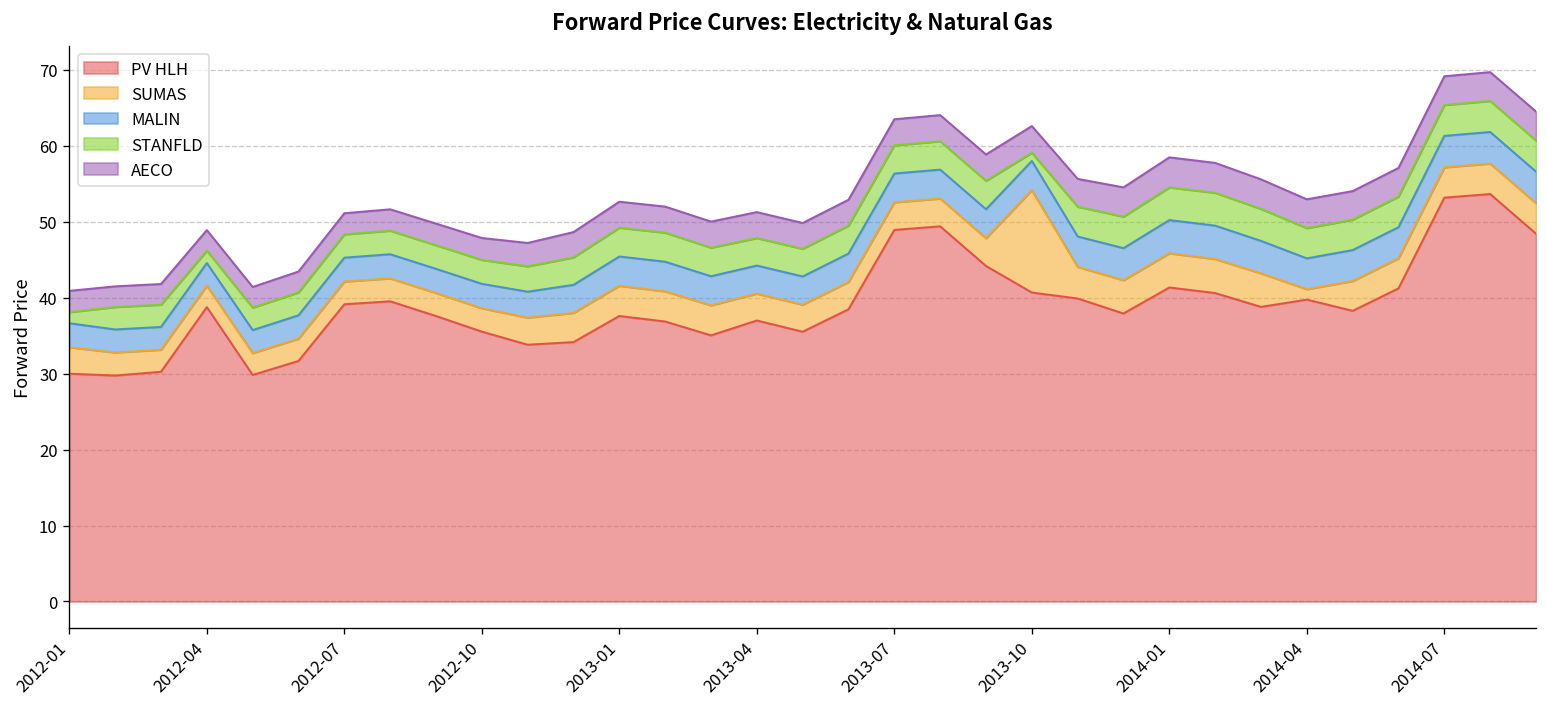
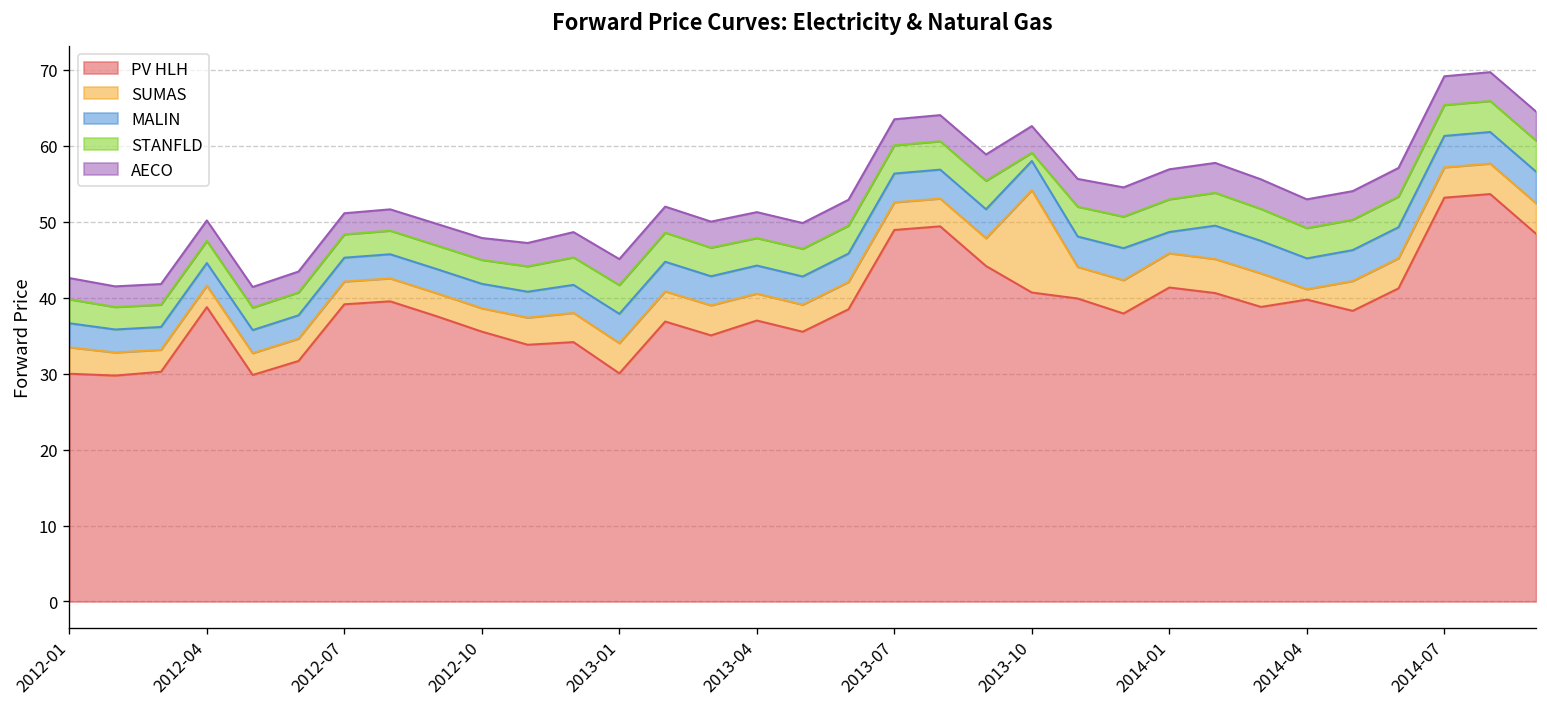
  {
    "PV HLH": {
      "2012-01": 30,
      "2012-04": 39,
      "2012-07": 39,
      "2012-10": 36,
-     "2013-01": 38,
+     "2013-01": 30,
      "2013-04": 37,
      "2013-07": 49,
      "2013-10": 41,
      "2014-01": 41,
      "2014-04": 40,
      "2014-07": 53
    },
    "SUMAS": {
      "2012-01": 3,
      "2012-04": 3,
      "2012-07": 3,
      "2012-10": 3,
      "2013-01": 4,
      "2013-04": 4,
      "2013-07": 4,
      "2013-10": 13,
      "2014-01": 5,
      "2014-04": 1,
      "2014-07": 4
    },
    "MALIN": {
      "2012-01": 3,
      "2012-04": 3,
      "2012-07": 3,
      "2012-10": 3,
      "2013-01": 4,
      "2013-04": 4,
      "2013-07": 4,
      "2013-10": 4,
-     "2014-01": 4,
+     "2014-01": 3,
      "2014-04": 4,
      "2014-07": 4
    },
    "STANFLD": {
-     "2012-01": 1,
-     "2012-04": 2,
+     "2012-01": 3,
+     "2012-04": 3,
      "2012-07": 3,
      "2012-10": 3,
      "2013-01": 4,
      "2013-04": 4,
      "2013-07": 4,
      "2013-10": 1,
      "2014-01": 4,
      "2014-04": 4,
      "2014-07": 4
    },
    "AECO": {
      "2012-01": 3,
      "2012-04": 3,
      "2012-07": 3,
      "2012-10": 3,
      "2013-01": 3,
      "2013-04": 3,
      "2013-07": 3,
      "2013-10": 4,
      "2014-01": 4,
      "2014-04": 4,
      "2014-07": 4
    }
  }
